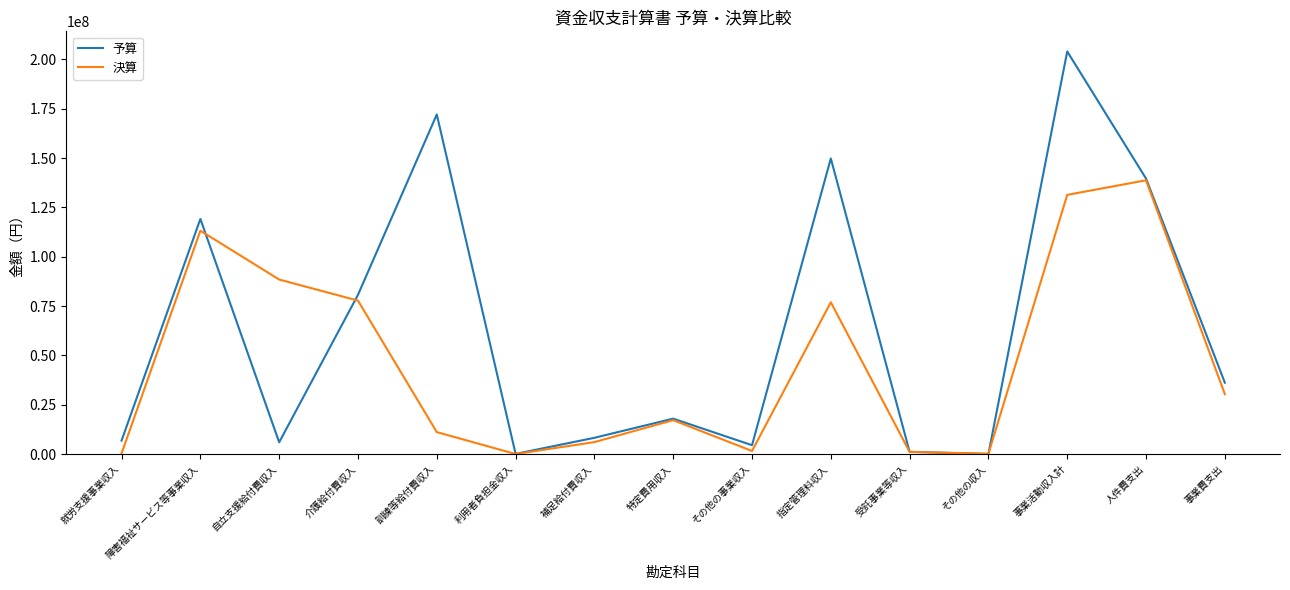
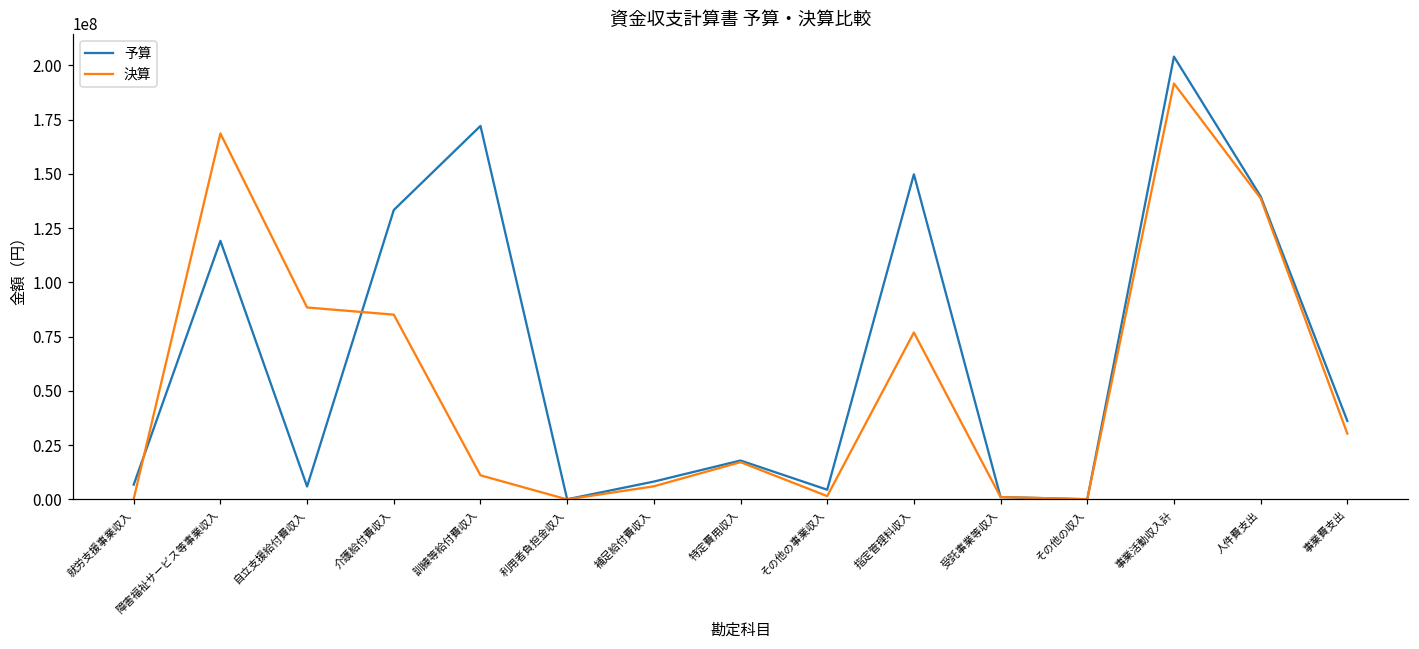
  {
    "予算": {
      "就労支援事業収入": 7000000,
      "障害福祉サービス等事業収入": 119000000,
      "自立支援給付費収入": 6000000,
-     "介護給付費収入": 81000000,
+     "介護給付費収入": 133000000,
      "訓練等給付費収入": 172000000,
      "補足給付費収入": 8000000,
      "その他の事業収入": 4000000,
      "指定管理料収入": 150000000,
      "事業活動収入計": 204000000,
      "事業費支出": 36000000
    },
    "決算": {
      "就労支援事業収入": 0,
-     "障害福祉サービス等事業収入": 113000000,
+     "障害福祉サービス等事業収入": 169000000,
      "自立支援給付費収入": 88000000,
-     "介護給付費収入": 78000000,
+     "介護給付費収入": 85000000,
      "訓練等給付費収入": 11000000,
      "補足給付費収入": 6000000,
      "その他の事業収入": 2000000,
      "指定管理料収入": 77000000,
-     "事業活動収入計": 131000000,
+     "事業活動収入計": 192000000,
      "事業費支出": 30000000
    }
  }
